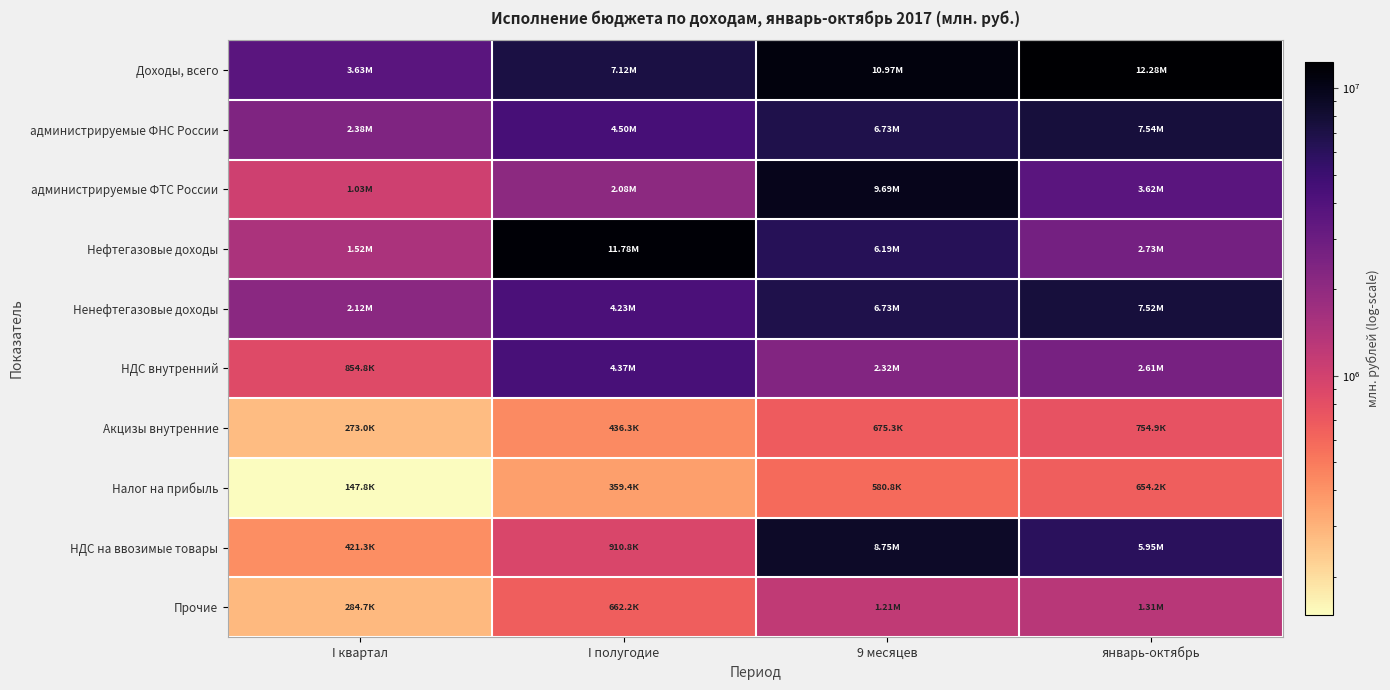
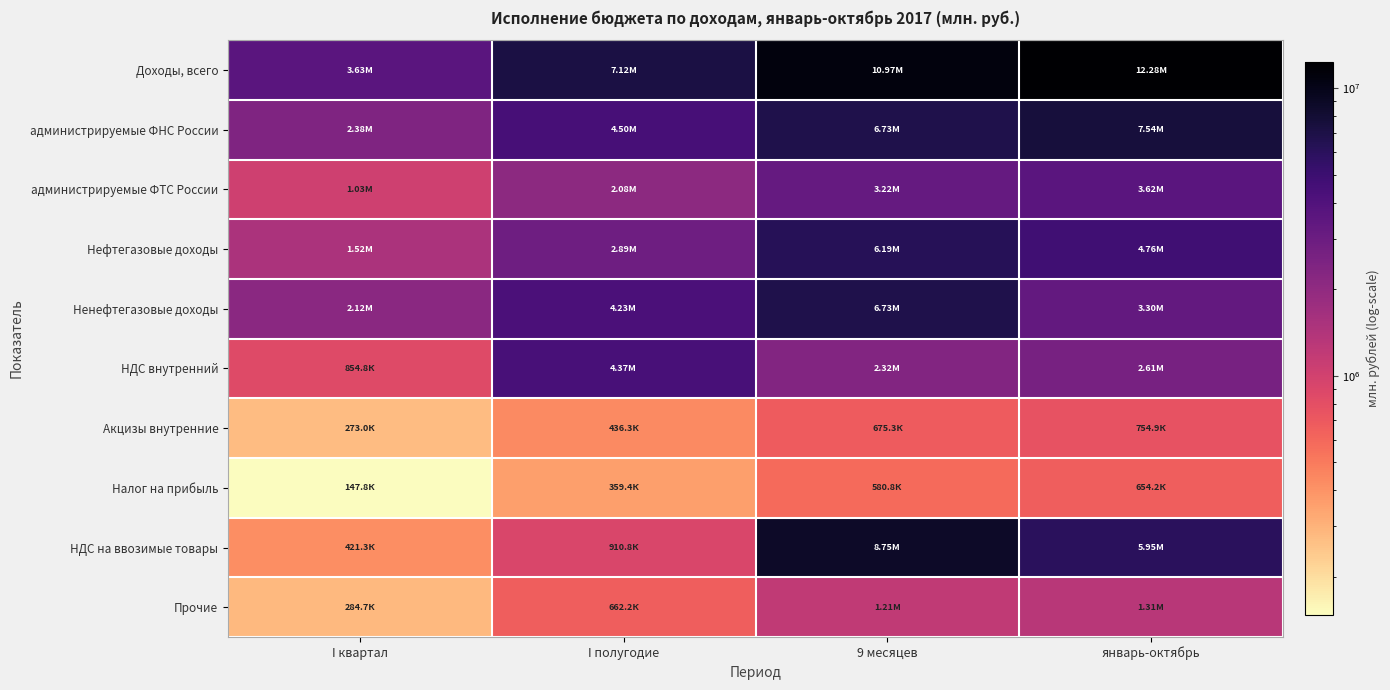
  {
    "Доходы, всего": {
      "I квартал": "3.63М",
      "I полугодие": "7.12М",
      "9 месяцев": "10.97М",
      "январь-октябрь": "12.28М"
    },
    "администрируемые ФНС России": {
      "I квартал": "2.38М",
      "I полугодие": "4.50М",
      "9 месяцев": "6.73М",
      "январь-октябрь": "7.54М"
    },
    "администрируемые ФТС России": {
      "I квартал": "1.03М",
      "I полугодие": "2.08М",
-     "9 месяцев": "9.69М",
+     "9 месяцев": "3.22М",
      "январь-октябрь": "3.62М"
    },
    "Нефтегазовые доходы": {
      "I квартал": "1.52М",
-     "I полугодие": "11.78М",
+     "I полугодие": "2.89М",
      "9 месяцев": "6.19М",
-     "январь-октябрь": "2.73М"
+     "январь-октябрь": "4.76М"
    },
    "Ненефтегазовые доходы": {
      "I квартал": "2.12М",
      "I полугодие": "4.23М",
      "9 месяцев": "6.73М",
-     "январь-октябрь": "7.52М"
+     "январь-октябрь": "3.30М"
    },
    "НДС внутренний": {
      "I квартал": "854.8К",
      "I полугодие": "4.37М",
      "9 месяцев": "2.32М",
      "январь-октябрь": "2.61М"
    },
    "Акцизы внутренние": {
      "I квартал": "273.0К",
      "I полугодие": "436.3К",
      "9 месяцев": "675.3К",
      "январь-октябрь": "754.9К"
    },
    "Налог на прибыль": {
      "I квартал": "147.8К",
      "I полугодие": "359.4К",
      "9 месяцев": "580.8К",
      "январь-октябрь": "654.2К"
    },
    "НДС на ввозимые товары": {
      "I квартал": "421.3К",
      "I полугодие": "910.8К",
      "9 месяцев": "8.75М",
      "январь-октябрь": "5.95М"
    },
    "Прочие": {
      "I квартал": "284.7К",
      "I полугодие": "662.2К",
      "9 месяцев": "1.21М",
      "январь-октябрь": "1.31М"
    }
  }
